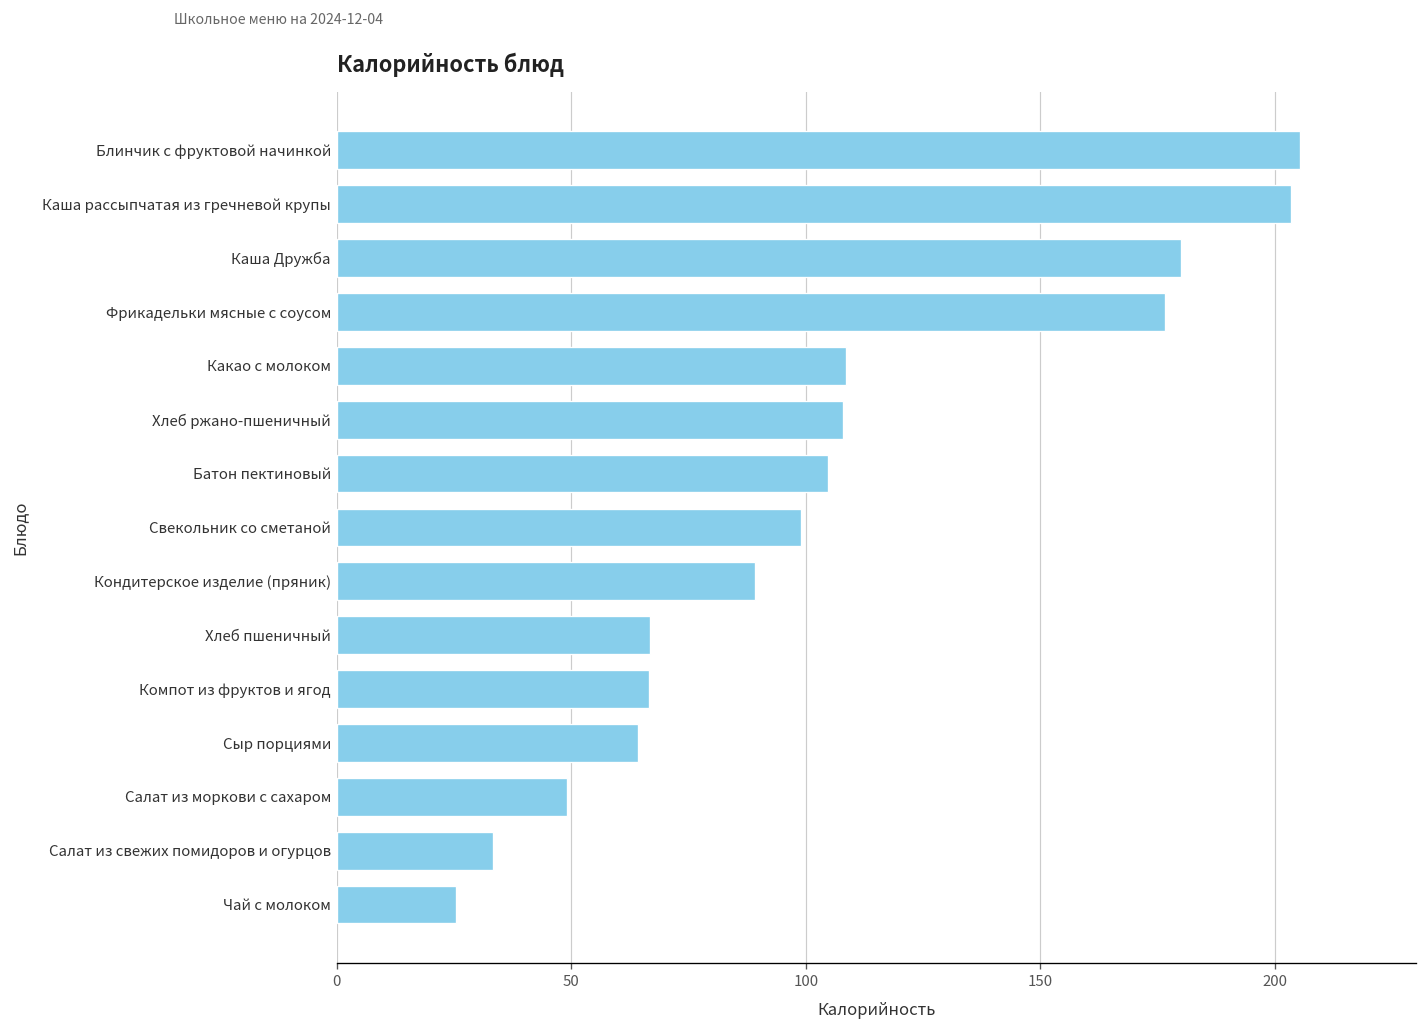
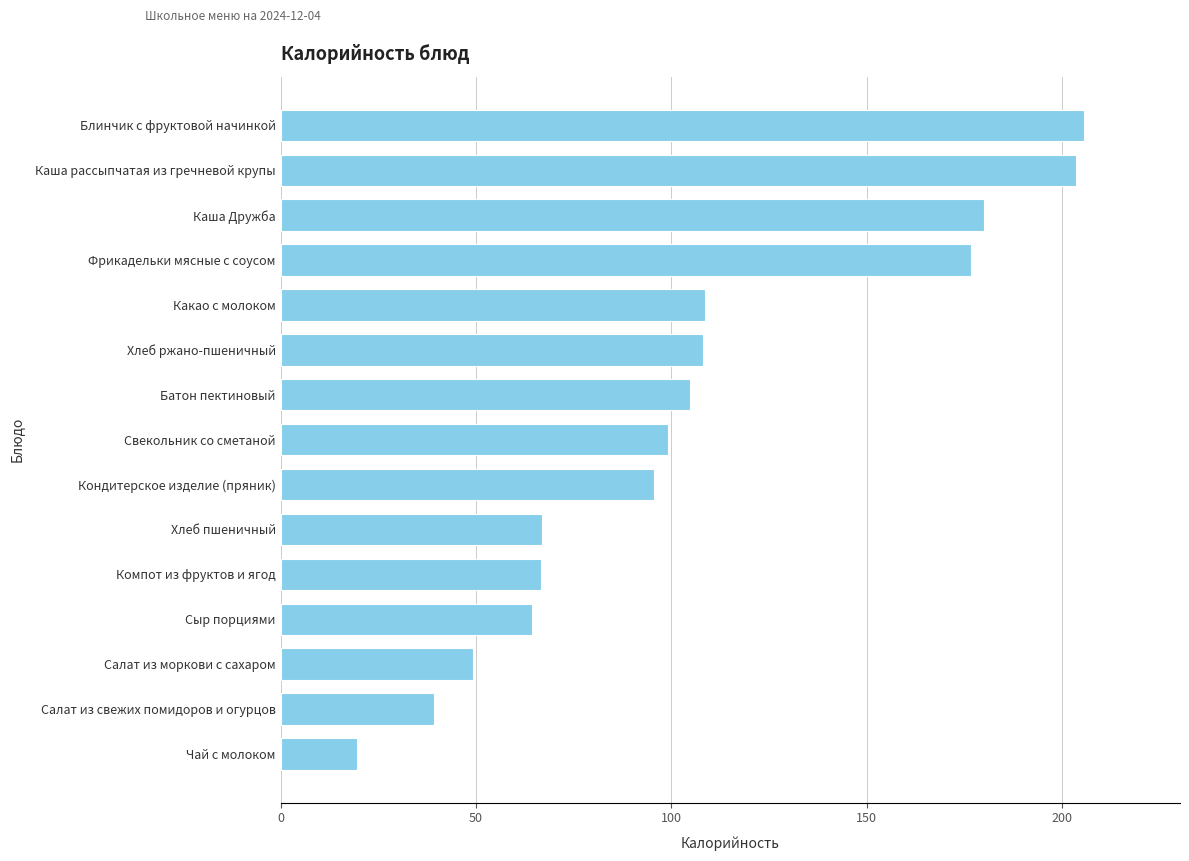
  {
    "Блинчик с фруктовой начинкой": 205,
    "Каша рассыпчатая из гречневой крупы": 203,
    "Каша Дружба": 180,
    "Фрикадельки мясные с соусом": 177,
    "Какао с молоком": 109,
    "Хлеб ржано-пшеничный": 108,
    "Батон пектиновый": 105,
    "Свекольник со сметаной": 99,
-   "Кондитерское изделие (пряник)": 89,
+   "Кондитерское изделие (пряник)": 95,
    "Хлеб пшеничный": 67,
    "Компот из фруктов и ягод": 67,
    "Сыр порциями": 64,
    "Салат из моркови с сахаром": 49,
-   "Салат из свежих помидоров и огурцов": 33,
-   "Чай с молоком": 26
+   "Салат из свежих помидоров и огурцов": 39,
+   "Чай с молоком": 20
  }
